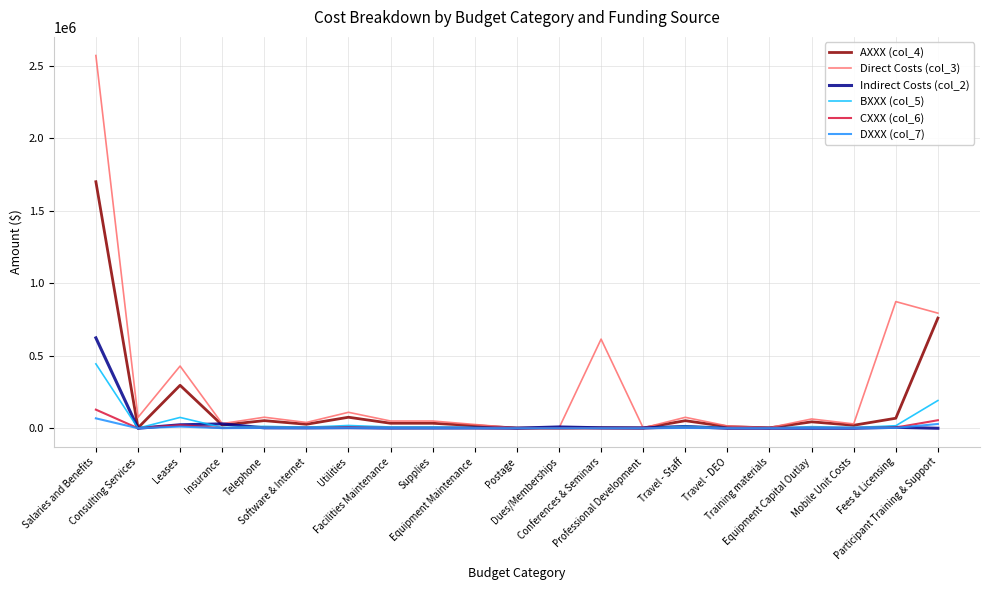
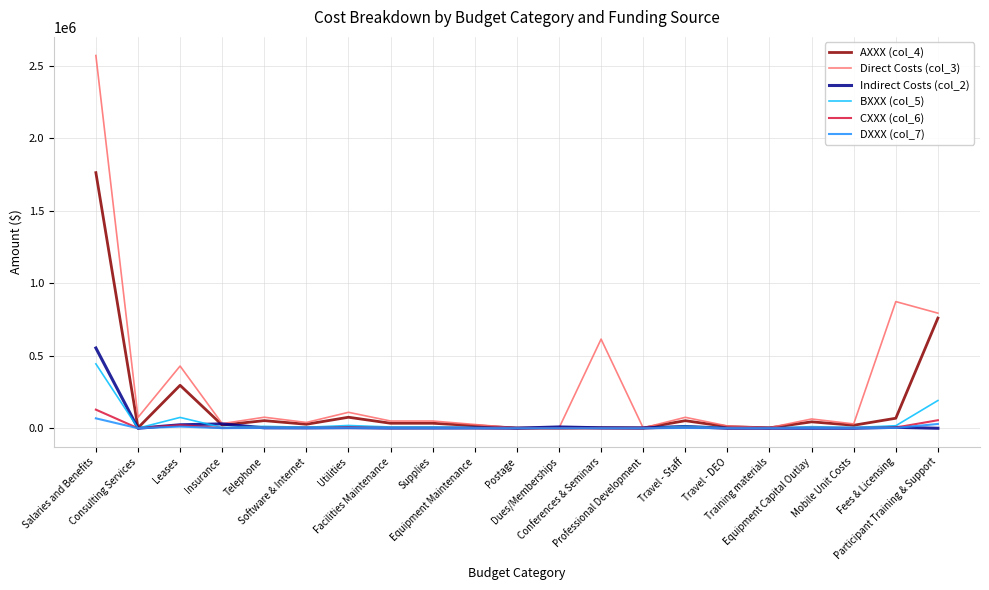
  {
    "AXXX (col_4)": {
-     "Salaries and Benefits": 1700000,
+     "Salaries and Benefits": 1760000,
      "Leases": 300000,
      "Telephone": 50000,
      "Utilities": 80000,
      "Travel - Staff": 50000,
      "Equipment Capital Outlay": 40000,
      "Fees & Licensing": 70000,
      "Participant Training & Support": 760000
    },
    "Direct Costs (col_3)": {
      "Salaries and Benefits": 2570000,
      "Consulting Services": 70000,
      "Leases": 430000,
      "Telephone": 80000,
      "Utilities": 110000,
      "Conferences & Seminars": 610000,
      "Travel - Staff": 80000,
      "Equipment Capital Outlay": 60000,
      "Fees & Licensing": 870000,
      "Participant Training & Support": 790000
    },
    "Indirect Costs (col_2)": {
-     "Salaries and Benefits": 620000,
+     "Salaries and Benefits": 550000,
      "Participant Training & Support": 0
    },
    "CXXX (col_6)": {
      "Salaries and Benefits": 130000,
      "Participant Training & Support": 60000
    }
  }
